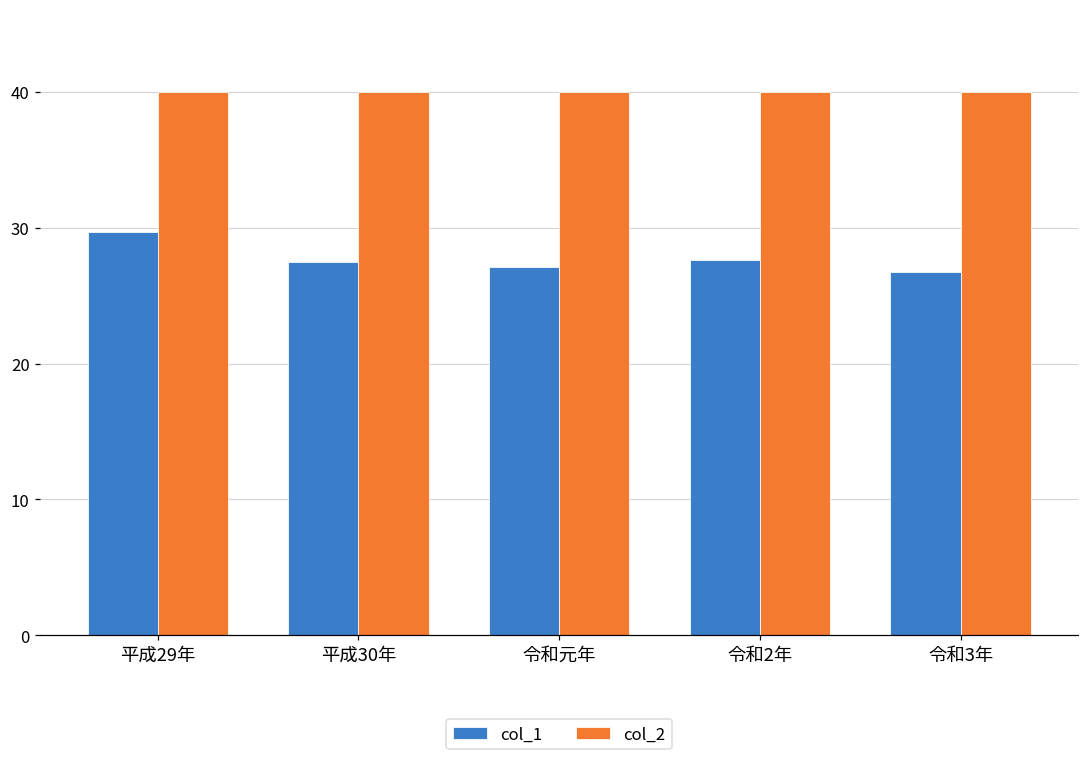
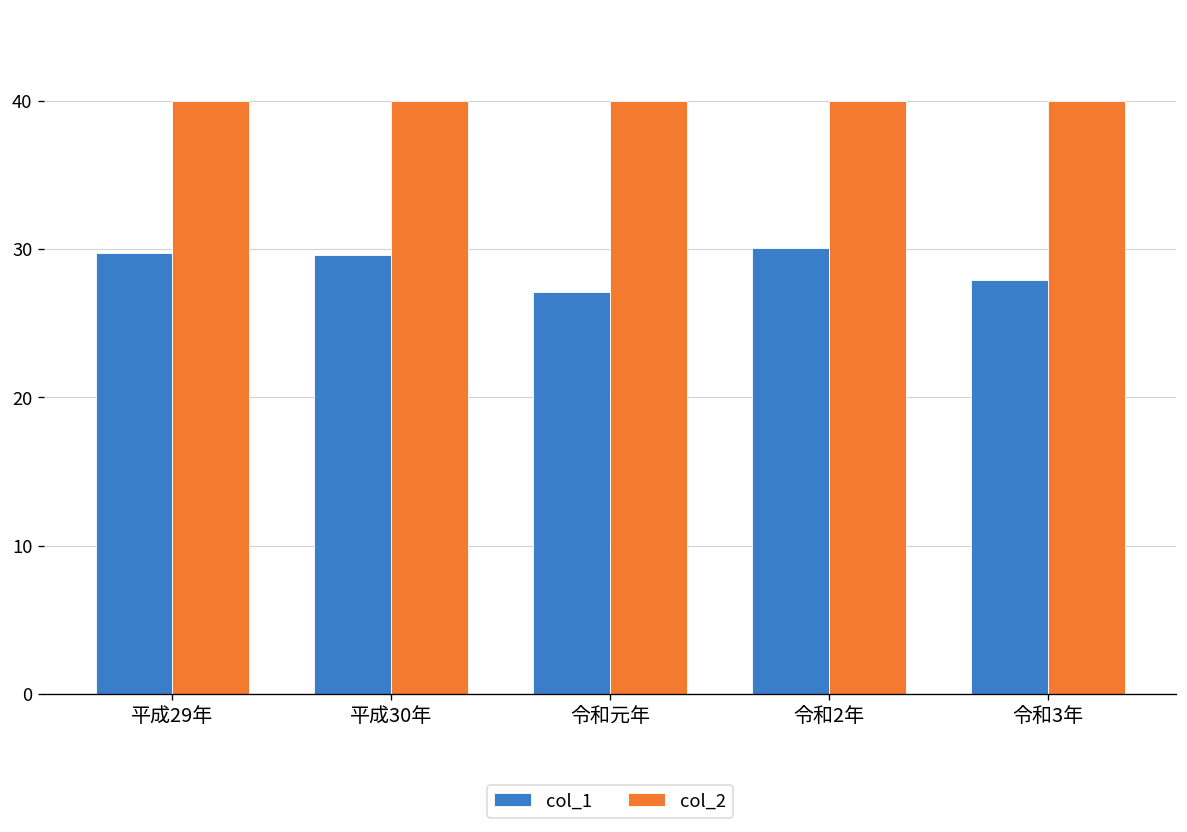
  {
    "col_1": {
      "平成29年": 29.7,
-     "平成30年": 27.5,
+     "平成30年": 29.6,
      "令和元年": 27.1,
-     "令和2年": 27.6,
-     "令和3年": 26.7
+     "令和2年": 30.1,
+     "令和3年": 27.9
    },
    "col_2": {
      "平成29年": 40.0,
      "平成30年": 40.0,
      "令和元年": 40.0,
      "令和2年": 40.0,
      "令和3年": 40.0
    }
  }
